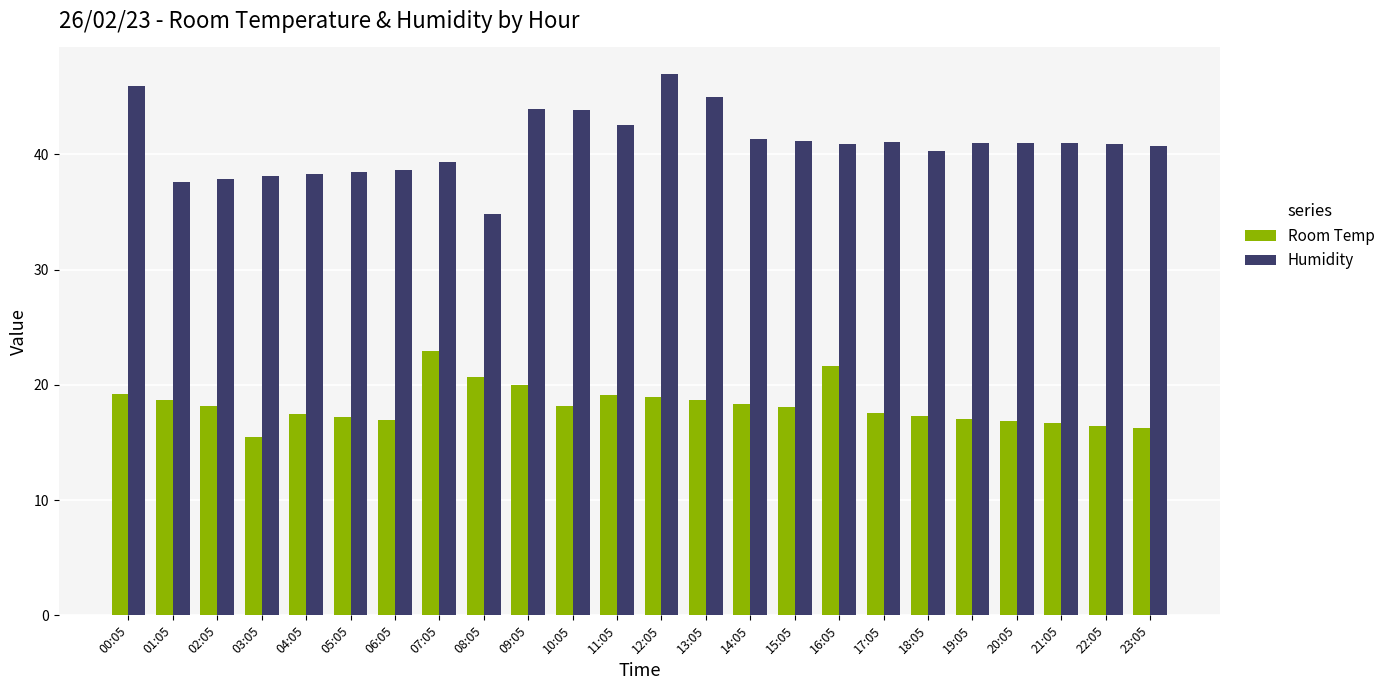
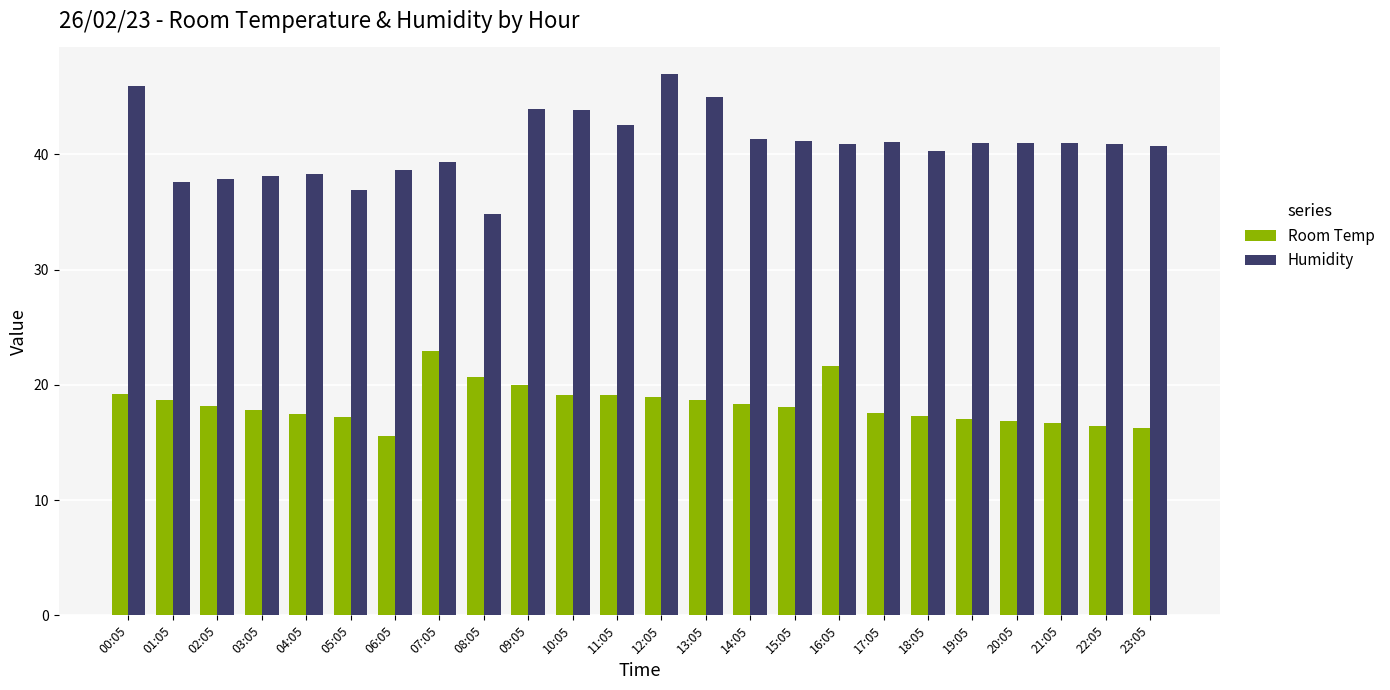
  {
    "Room Temp": {
      "00:05": 19.2,
      "01:05": 18.7,
      "02:05": 18.2,
-     "03:05": 15.5,
+     "03:05": 17.8,
      "04:05": 17.5,
      "05:05": 17.2,
-     "06:05": 17.0,
+     "06:05": 15.6,
      "07:05": 22.9,
      "08:05": 20.7,
      "09:05": 20.0,
-     "10:05": 18.2,
+     "10:05": 19.1,
      "11:05": 19.1,
      "12:05": 18.9,
      "13:05": 18.7,
      "14:05": 18.4,
      "15:05": 18.1,
      "16:05": 21.7,
      "17:05": 17.5,
      "18:05": 17.3,
      "19:05": 17.1,
      "20:05": 16.8,
      "21:05": 16.7,
      "22:05": 16.5,
      "23:05": 16.3
    },
    "Humidity": {
      "00:05": 45.9,
      "01:05": 37.6,
      "02:05": 37.9,
      "03:05": 38.1,
      "04:05": 38.3,
-     "05:05": 38.5,
+     "05:05": 36.9,
      "06:05": 38.7,
      "07:05": 39.3,
      "08:05": 34.8,
      "09:05": 44.0,
      "10:05": 43.9,
      "11:05": 42.6,
      "12:05": 46.9,
      "13:05": 45.0,
      "14:05": 41.3,
      "15:05": 41.1,
      "16:05": 40.9,
      "17:05": 41.0,
      "18:05": 40.3,
      "19:05": 41.0,
      "20:05": 41.0,
      "21:05": 41.0,
      "22:05": 40.9,
      "23:05": 40.8
    }
  }
